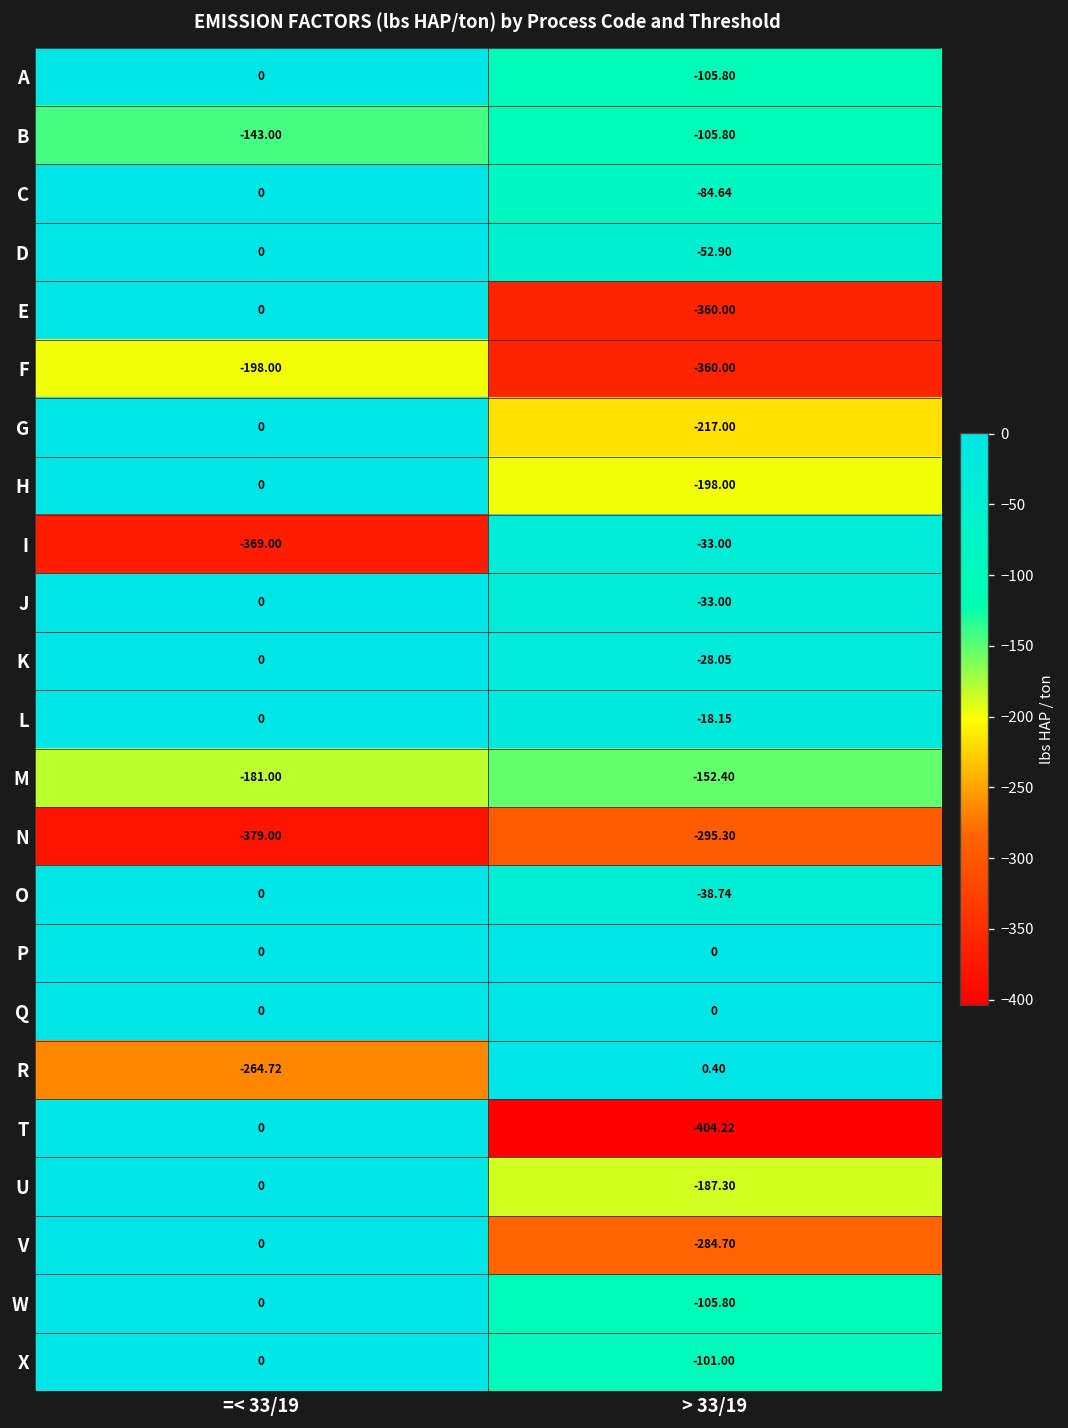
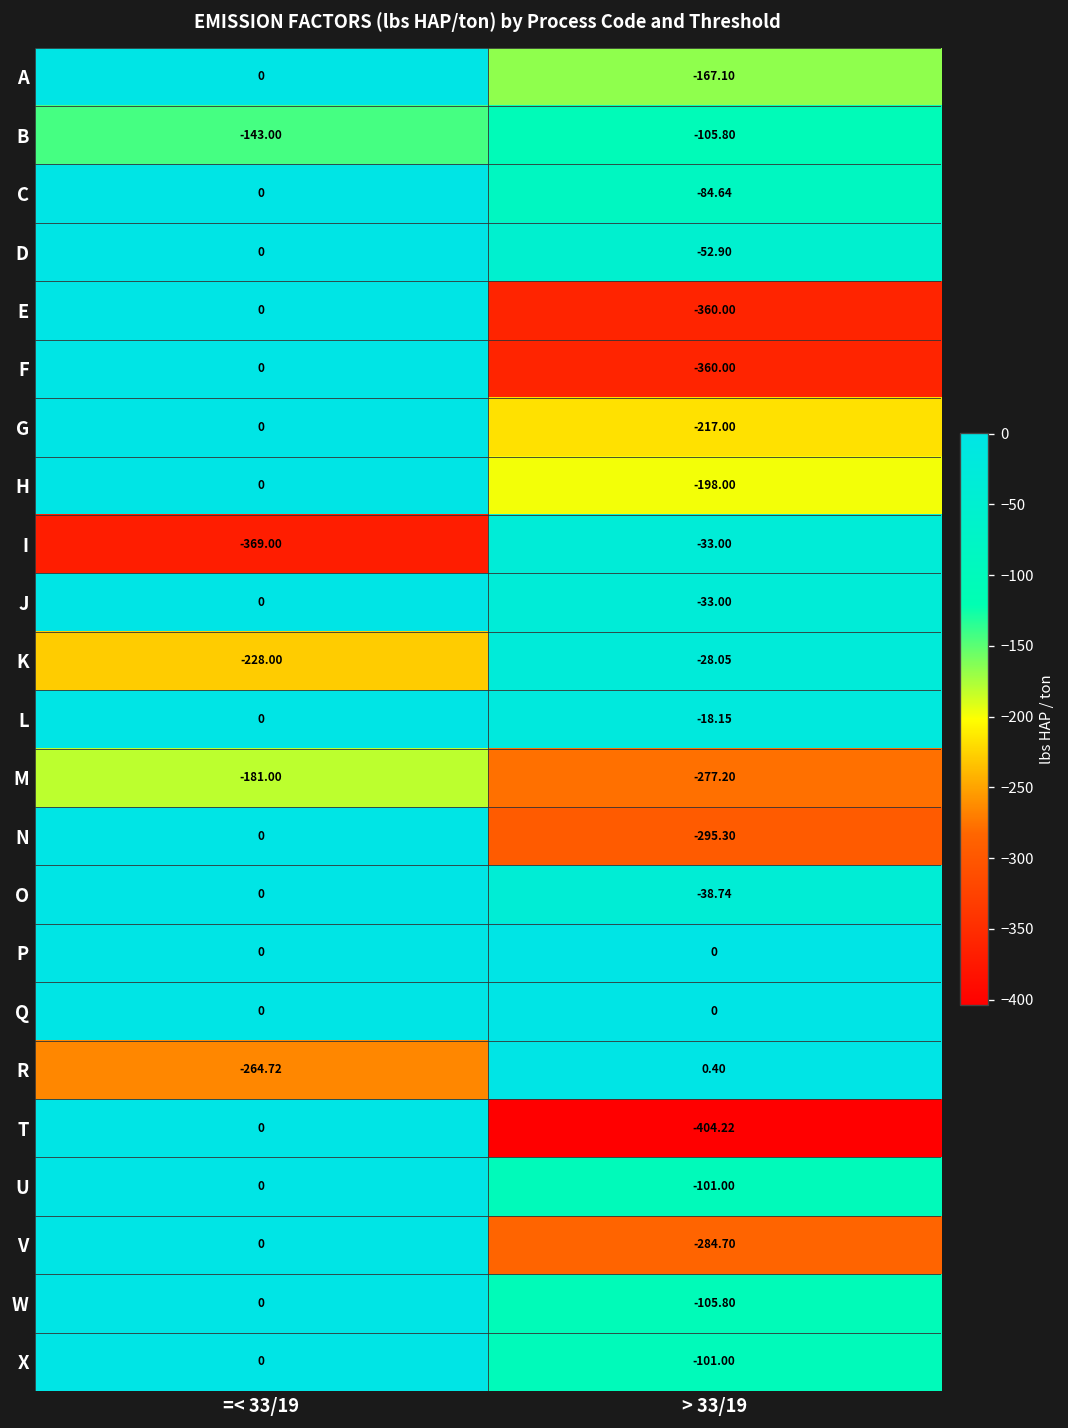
  {
    "A": {
      "=< 33/19": 0,
-     "> 33/19": -105.80
+     "> 33/19": -167.10
    },
    "B": {
      "=< 33/19": -143.00,
      "> 33/19": -105.80
    },
    "C": {
      "=< 33/19": 0,
      "> 33/19": -84.64
    },
    "D": {
      "=< 33/19": 0,
      "> 33/19": -52.90
    },
    "E": {
      "=< 33/19": 0,
      "> 33/19": -360.00
    },
    "F": {
-     "=< 33/19": -198.00,
+     "=< 33/19": 0,
      "> 33/19": -360.00
    },
    "G": {
      "=< 33/19": 0,
      "> 33/19": -217.00
    },
    "H": {
      "=< 33/19": 0,
      "> 33/19": -198.00
    },
    "I": {
      "=< 33/19": -369.00,
      "> 33/19": -33.00
    },
    "J": {
      "=< 33/19": 0,
      "> 33/19": -33.00
    },
    "K": {
-     "=< 33/19": 0,
+     "=< 33/19": -228.00,
      "> 33/19": -28.05
    },
    "L": {
      "=< 33/19": 0,
      "> 33/19": -18.15
    },
    "M": {
      "=< 33/19": -181.00,
-     "> 33/19": -152.40
+     "> 33/19": -277.20
    },
    "N": {
-     "=< 33/19": -379.00,
+     "=< 33/19": 0,
      "> 33/19": -295.30
    },
    "O": {
      "=< 33/19": 0,
      "> 33/19": -38.74
    },
    "P": {
      "=< 33/19": 0,
      "> 33/19": 0
    },
    "Q": {
      "=< 33/19": 0,
      "> 33/19": 0
    },
    "R": {
      "=< 33/19": -264.72,
      "> 33/19": 0.40
    },
    "T": {
      "=< 33/19": 0,
      "> 33/19": -404.22
    },
    "U": {
      "=< 33/19": 0,
-     "> 33/19": -187.30
+     "> 33/19": -101.00
    },
    "V": {
      "=< 33/19": 0,
      "> 33/19": -284.70
    },
    "W": {
      "=< 33/19": 0,
      "> 33/19": -105.80
    },
    "X": {
      "=< 33/19": 0,
      "> 33/19": -101.00
    }
  }
